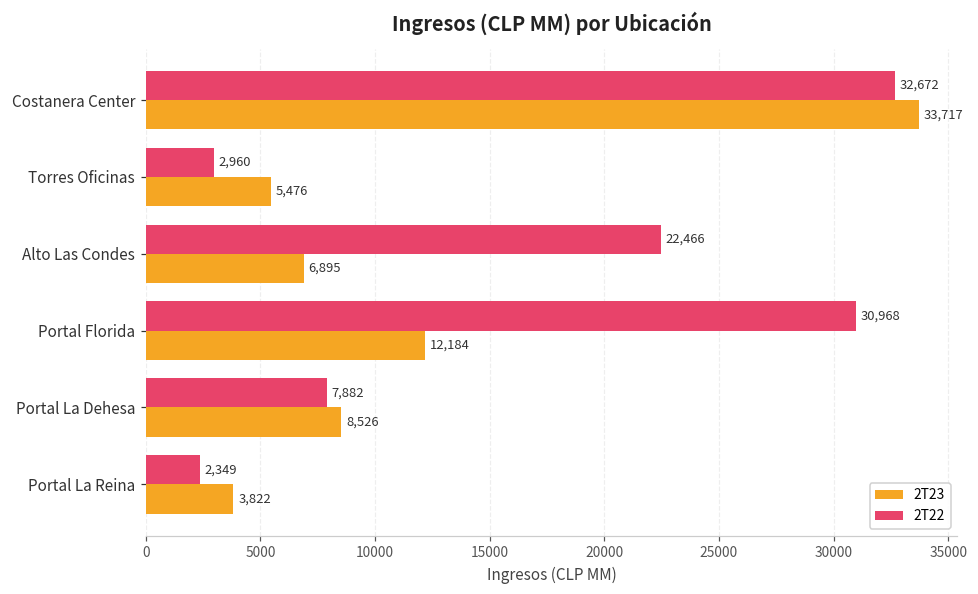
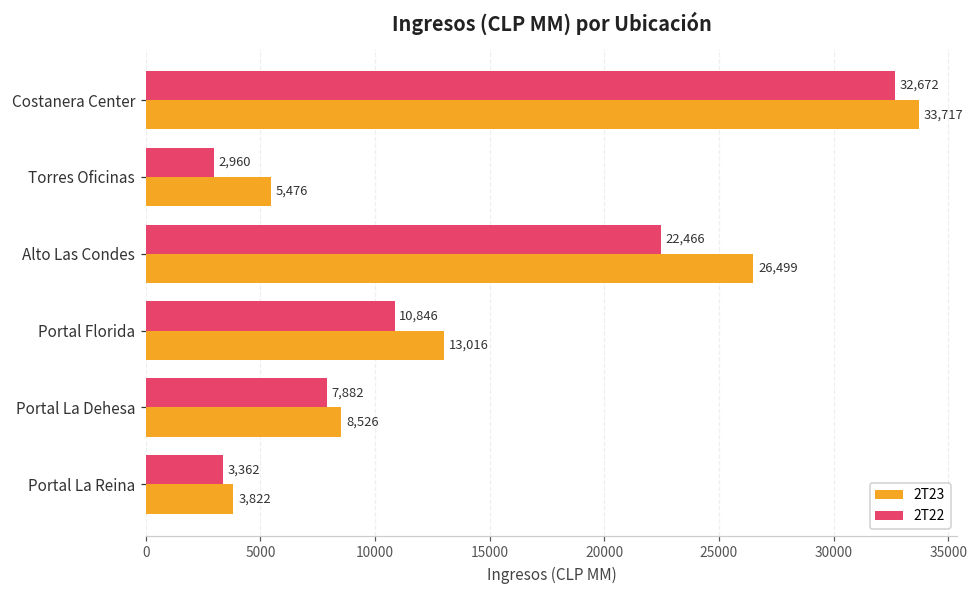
  {
    "2T23": {
      "Costanera Center": "33,717",
      "Torres Oficinas": "5,476",
-     "Alto Las Condes": "6,895",
-     "Portal Florida": "12,184",
+     "Alto Las Condes": "26,499",
+     "Portal Florida": "13,016",
      "Portal La Dehesa": "8,526",
      "Portal La Reina": "3,822"
    },
    "2T22": {
      "Costanera Center": "32,672",
      "Torres Oficinas": "2,960",
      "Alto Las Condes": "22,466",
-     "Portal Florida": "30,968",
+     "Portal Florida": "10,846",
      "Portal La Dehesa": "7,882",
-     "Portal La Reina": "2,349"
+     "Portal La Reina": "3,362"
    }
  }
